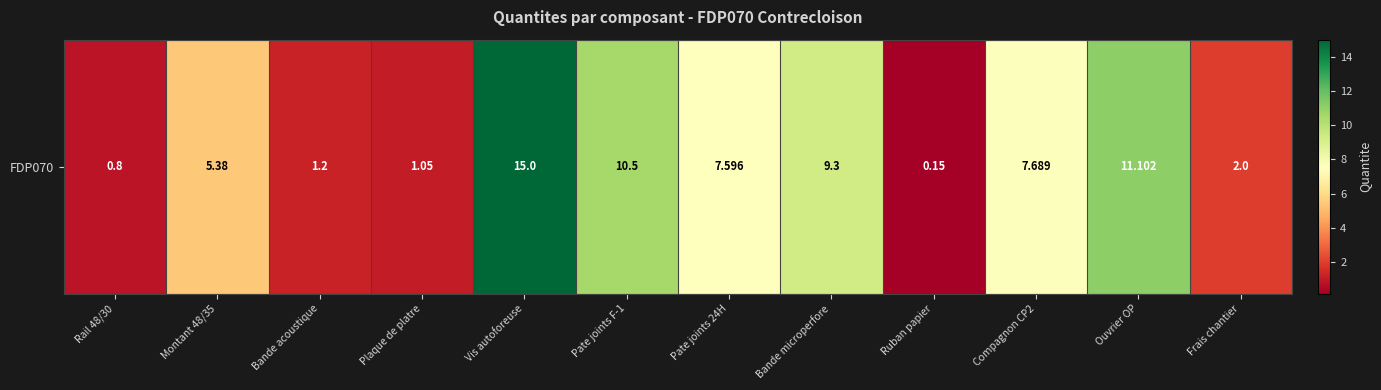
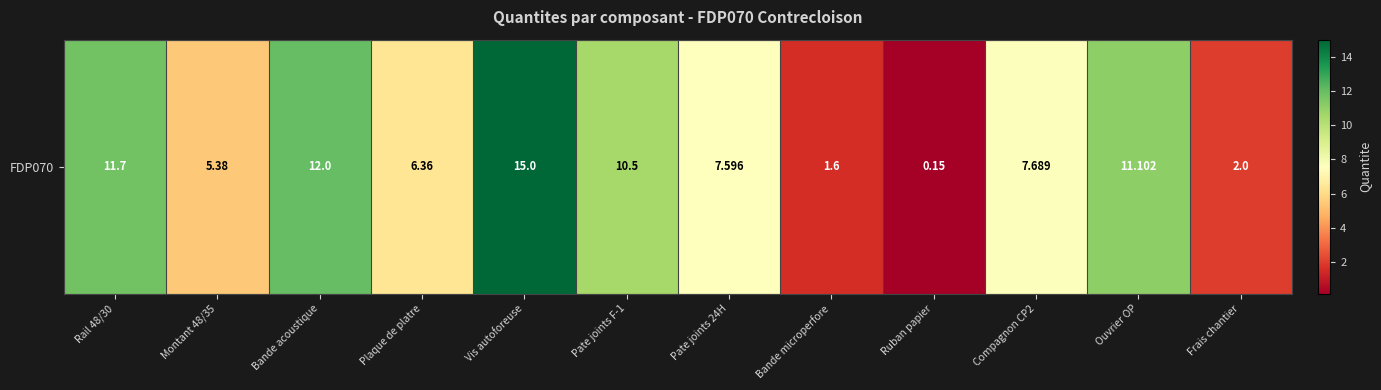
  {
    "FDP070": {
-     "Rail 48/30": 0.8,
+     "Rail 48/30": 11.7,
      "Montant 48/35": 5.38,
-     "Bande acoustique": 1.2,
-     "Plaque de platre": 1.05,
+     "Bande acoustique": 12.0,
+     "Plaque de platre": 6.36,
      "Vis autoforeuse": 15.0,
      "Pate joints F-1": 10.5,
      "Pate joints 24H": 7.596,
-     "Bande microperfore": 9.3,
+     "Bande microperfore": 1.6,
      "Ruban papier": 0.15,
      "Compagnon CP2": 7.689,
      "Ouvrier OP": 11.102,
      "Frais chantier": 2.0
    }
  }
